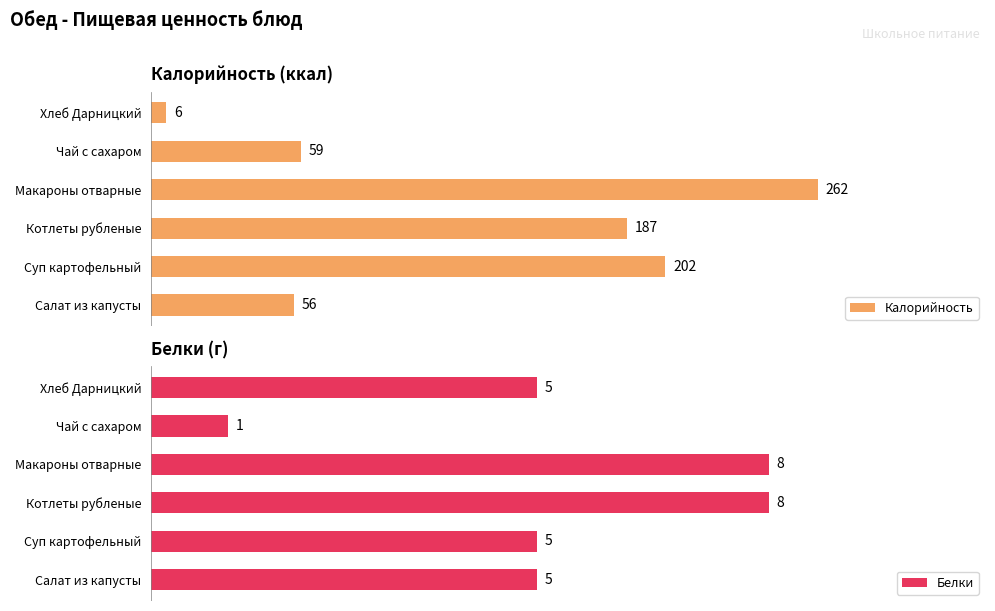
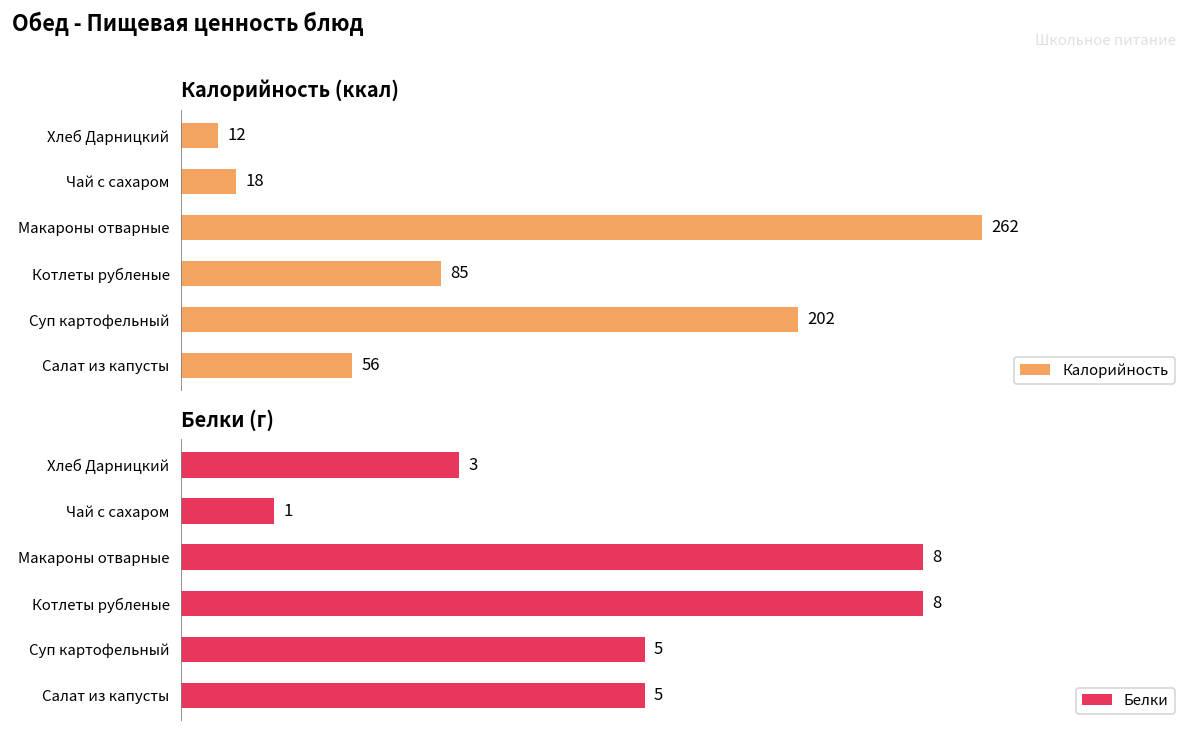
  {
    "Калорийность (ккал)": {
-     "Хлеб Дарницкий": 6,
-     "Чай с сахаром": 59,
+     "Хлеб Дарницкий": 12,
+     "Чай с сахаром": 18,
      "Макароны отварные": 262,
-     "Котлеты рубленые": 187,
+     "Котлеты рубленые": 85,
      "Суп картофельный": 202,
      "Салат из капусты": 56
    },
    "Белки (г)": {
-     "Хлеб Дарницкий": 5,
+     "Хлеб Дарницкий": 3,
      "Чай с сахаром": 1,
      "Макароны отварные": 8,
      "Котлеты рубленые": 8,
      "Суп картофельный": 5,
      "Салат из капусты": 5
    }
  }
